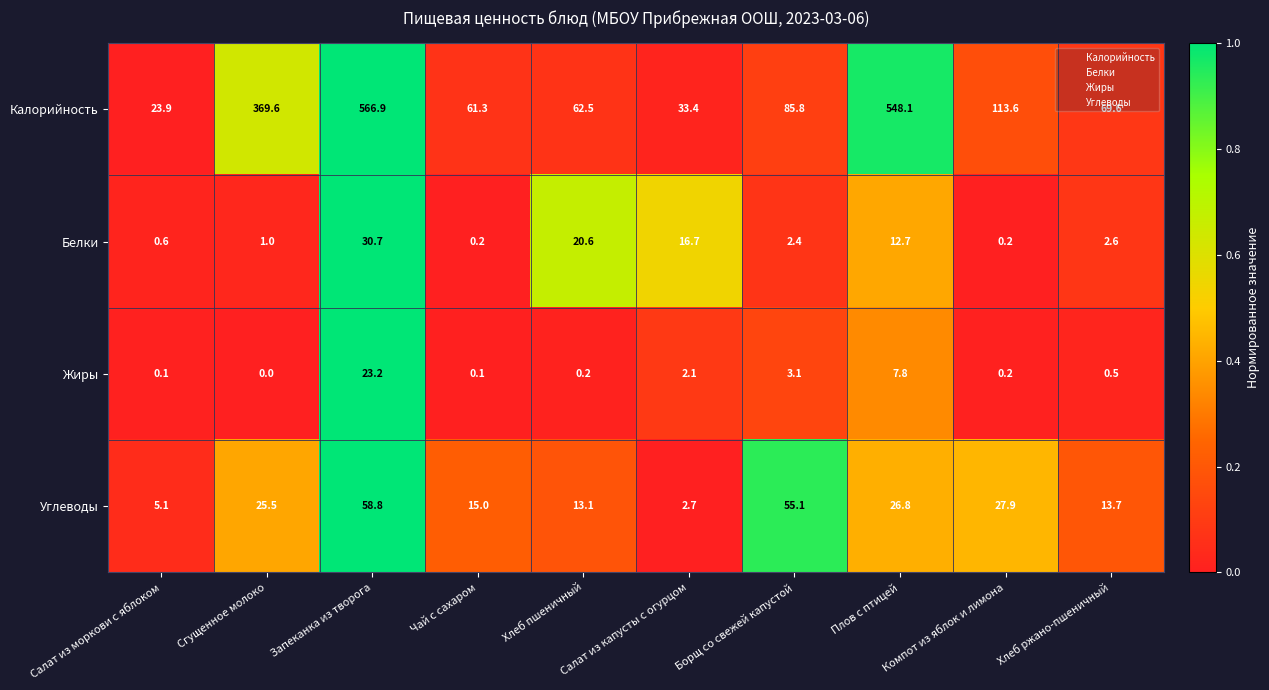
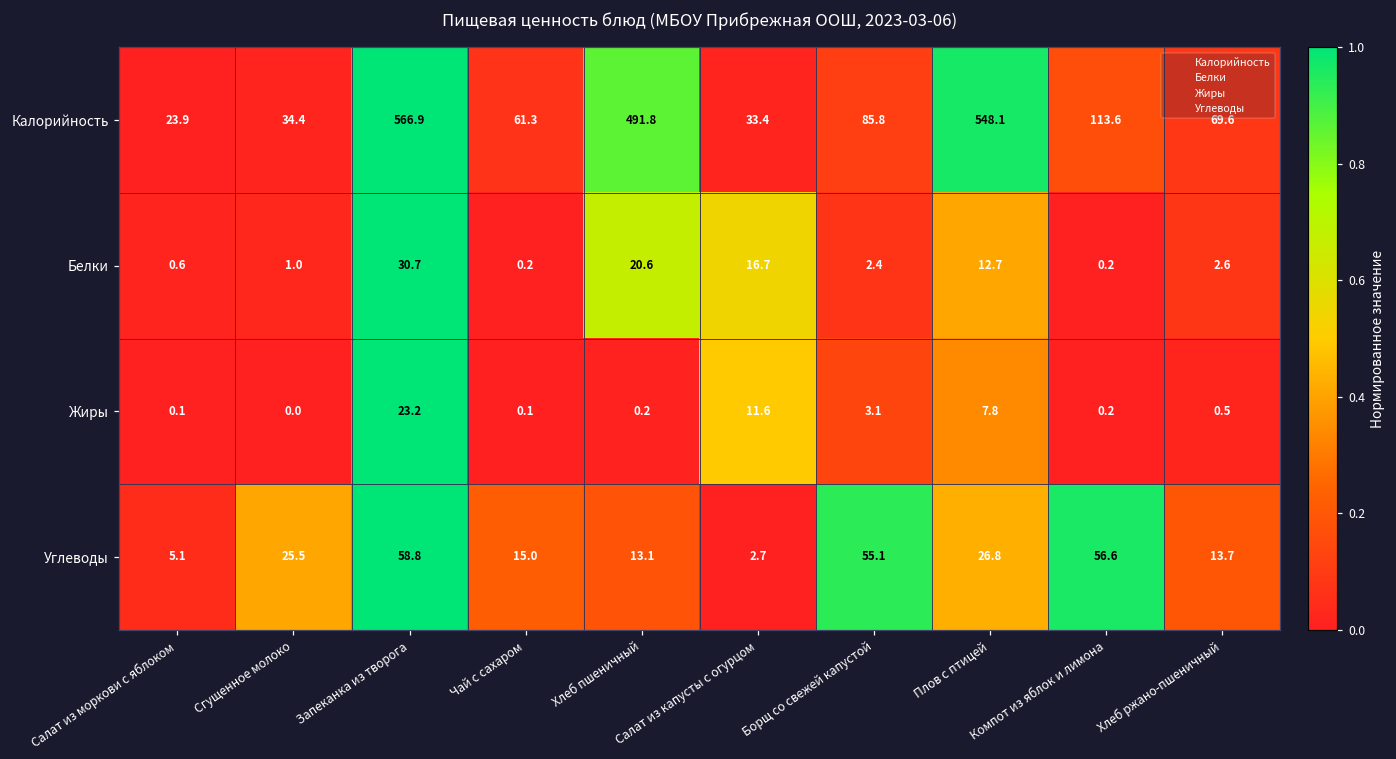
  {
    "Калорийность": {
      "Салат из моркови с яблоком": 23.9,
-     "Сгущенное молоко": 369.6,
+     "Сгущенное молоко": 34.4,
      "Запеканка из творога": 566.9,
      "Чай с сахаром": 61.3,
-     "Хлеб пшеничный": 62.5,
+     "Хлеб пшеничный": 491.8,
      "Салат из капусты с огурцом": 33.4,
      "Борщ со свежей капустой": 85.8,
      "Плов с птицей": 548.1,
      "Компот из яблок и лимона": 113.6
    },
    "Белки": {
      "Салат из моркови с яблоком": 0.6,
      "Сгущенное молоко": 1.0,
      "Запеканка из творога": 30.7,
      "Чай с сахаром": 0.2,
      "Хлеб пшеничный": 20.6,
      "Салат из капусты с огурцом": 16.7,
      "Борщ со свежей капустой": 2.4,
      "Плов с птицей": 12.7,
      "Компот из яблок и лимона": 0.2,
      "Хлеб ржано-пшеничный": 2.6
    },
    "Жиры": {
      "Салат из моркови с яблоком": 0.1,
      "Сгущенное молоко": 0.0,
      "Запеканка из творога": 23.2,
      "Чай с сахаром": 0.1,
      "Хлеб пшеничный": 0.2,
-     "Салат из капусты с огурцом": 2.1,
+     "Салат из капусты с огурцом": 11.6,
      "Борщ со свежей капустой": 3.1,
      "Плов с птицей": 7.8,
      "Компот из яблок и лимона": 0.2,
      "Хлеб ржано-пшеничный": 0.5
    },
    "Углеводы": {
      "Салат из моркови с яблоком": 5.1,
      "Сгущенное молоко": 25.5,
      "Запеканка из творога": 58.8,
      "Чай с сахаром": 15.0,
      "Хлеб пшеничный": 13.1,
      "Салат из капусты с огурцом": 2.7,
      "Борщ со свежей капустой": 55.1,
      "Плов с птицей": 26.8,
-     "Компот из яблок и лимона": 27.9,
+     "Компот из яблок и лимона": 56.6,
      "Хлеб ржано-пшеничный": 13.7
    }
  }
